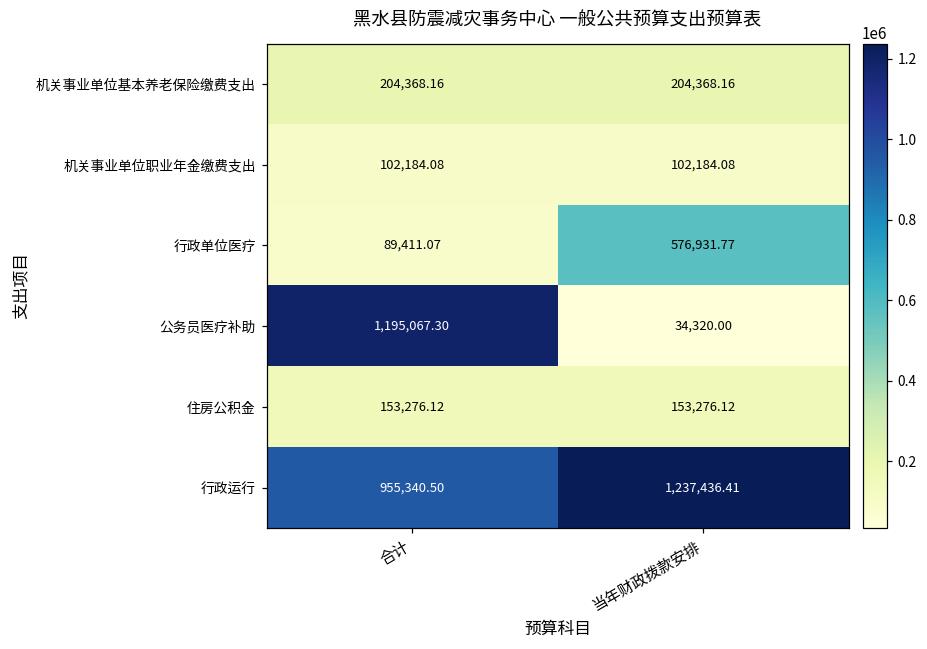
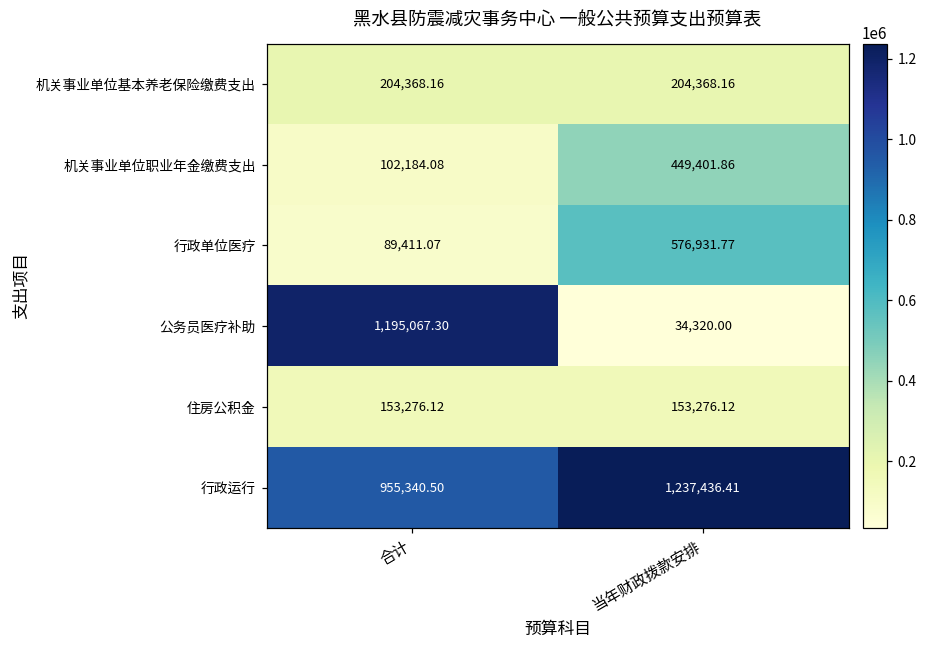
  {
    "机关事业单位基本养老保险缴费支出": {
      "合计": "204,368.16",
      "当年财政拨款安排": "204,368.16"
    },
    "机关事业单位职业年金缴费支出": {
      "合计": "102,184.08",
-     "当年财政拨款安排": "102,184.08"
+     "当年财政拨款安排": "449,401.86"
    },
    "行政单位医疗": {
      "合计": "89,411.07",
      "当年财政拨款安排": "576,931.77"
    },
    "公务员医疗补助": {
      "合计": "1,195,067.30",
      "当年财政拨款安排": "34,320.00"
    },
    "住房公积金": {
      "合计": "153,276.12",
      "当年财政拨款安排": "153,276.12"
    },
    "行政运行": {
      "合计": "955,340.50",
      "当年财政拨款安排": "1,237,436.41"
    }
  }
